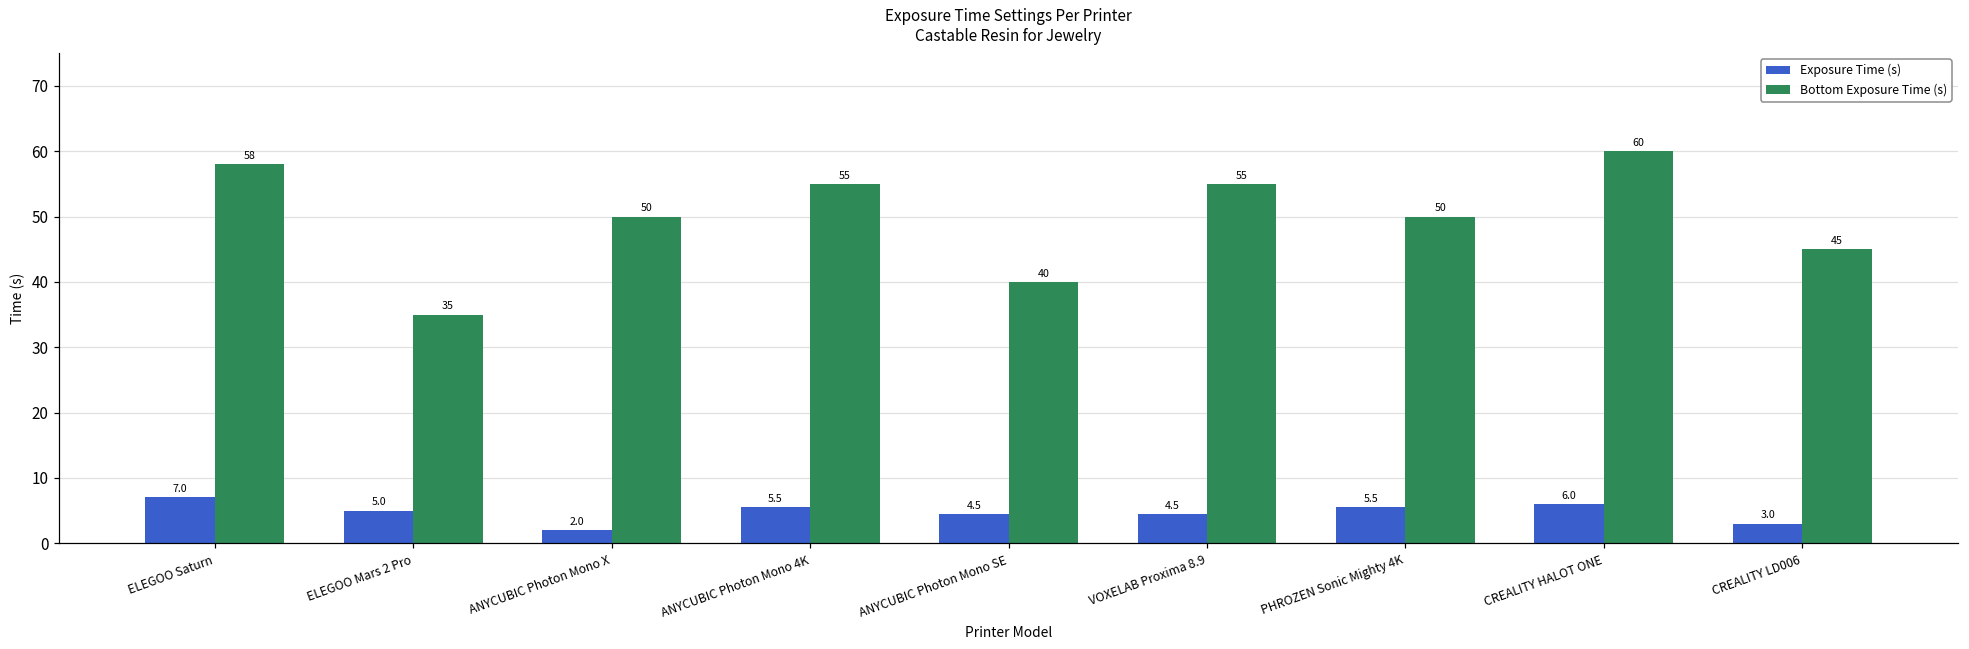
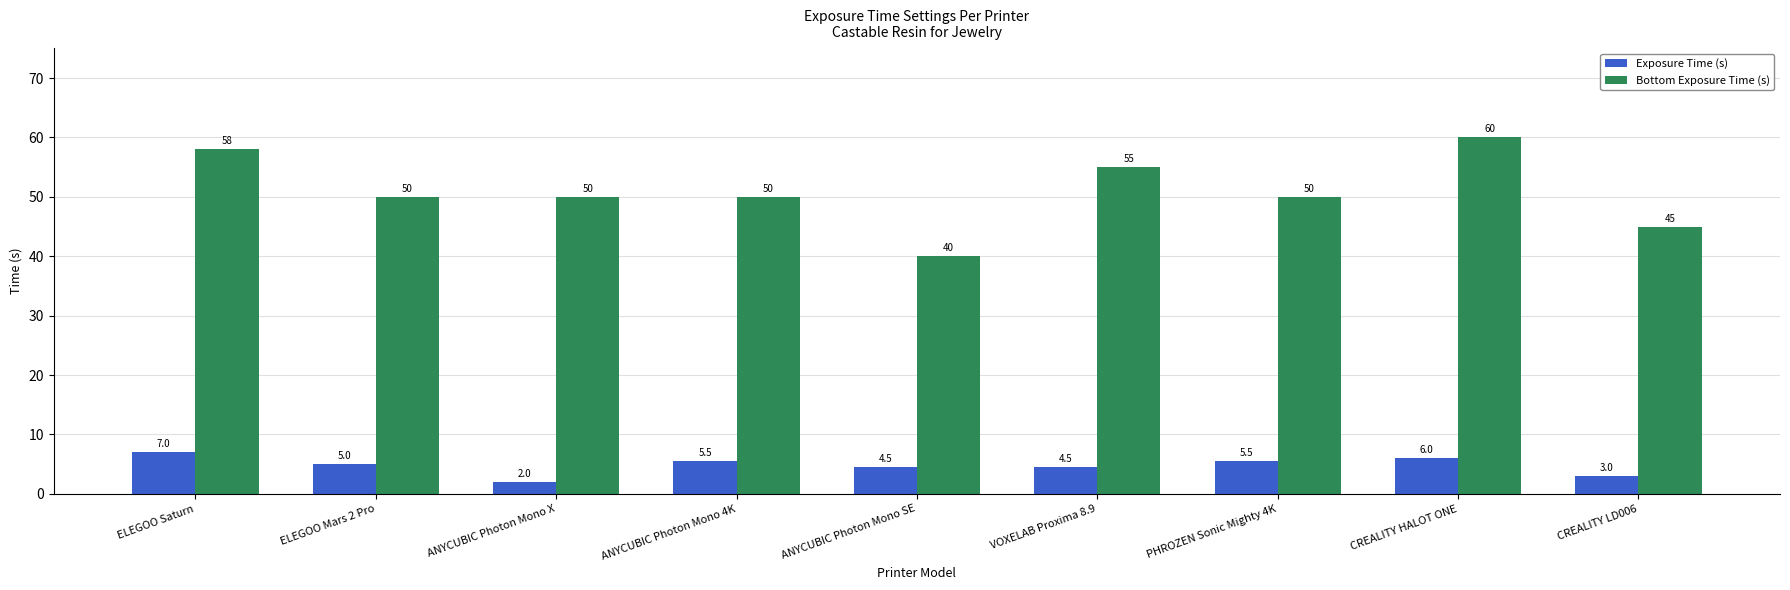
  {
    "Exposure Time (s)": {
      "ELEGOO Saturn": 7.0,
      "ELEGOO Mars 2 Pro": 5.0,
      "ANYCUBIC Photon Mono X": 2.0,
      "ANYCUBIC Photon Mono 4K": 5.5,
      "ANYCUBIC Photon Mono SE": 4.5,
      "VOXELAB Proxima 8.9": 4.5,
      "PHROZEN Sonic Mighty 4K": 5.5,
      "CREALITY HALOT ONE": 6.0,
      "CREALITY LD006": 3.0
    },
    "Bottom Exposure Time (s)": {
      "ELEGOO Saturn": 58,
-     "ELEGOO Mars 2 Pro": 35,
+     "ELEGOO Mars 2 Pro": 50,
      "ANYCUBIC Photon Mono X": 50,
-     "ANYCUBIC Photon Mono 4K": 55,
+     "ANYCUBIC Photon Mono 4K": 50,
      "ANYCUBIC Photon Mono SE": 40,
      "VOXELAB Proxima 8.9": 55,
      "PHROZEN Sonic Mighty 4K": 50,
      "CREALITY HALOT ONE": 60,
      "CREALITY LD006": 45
    }
  }
